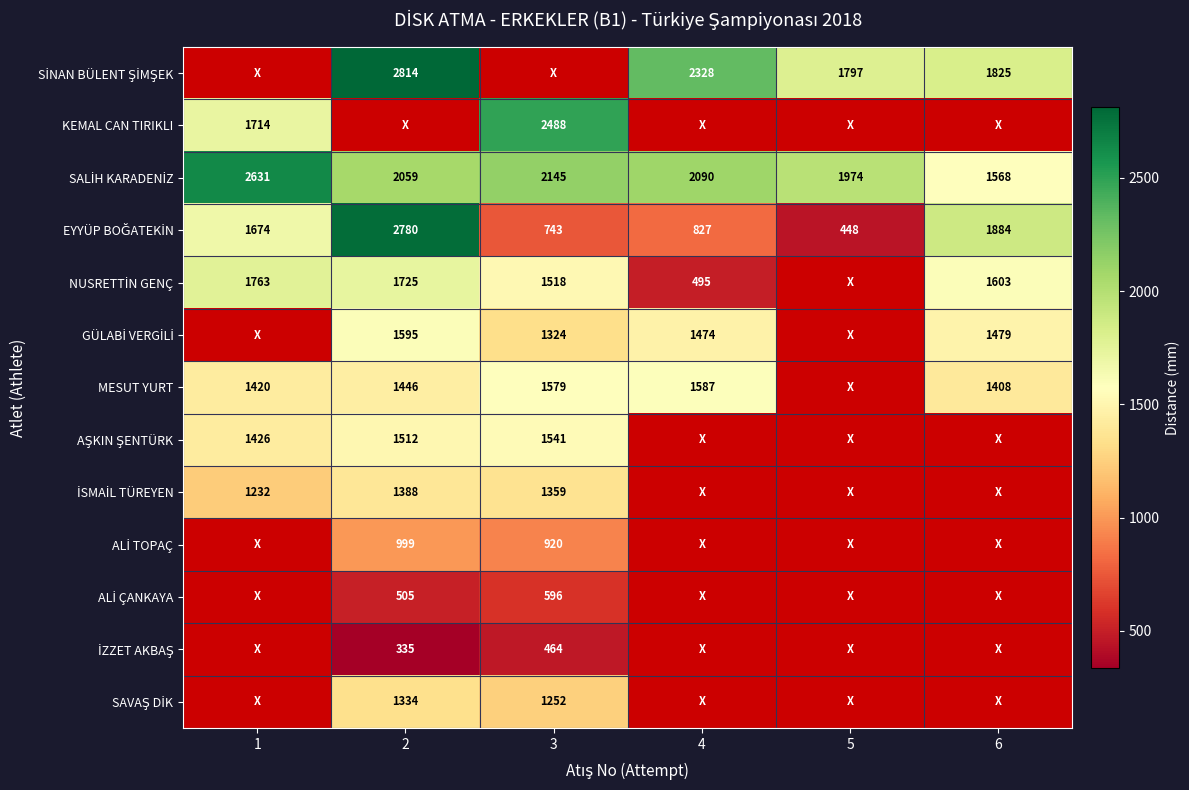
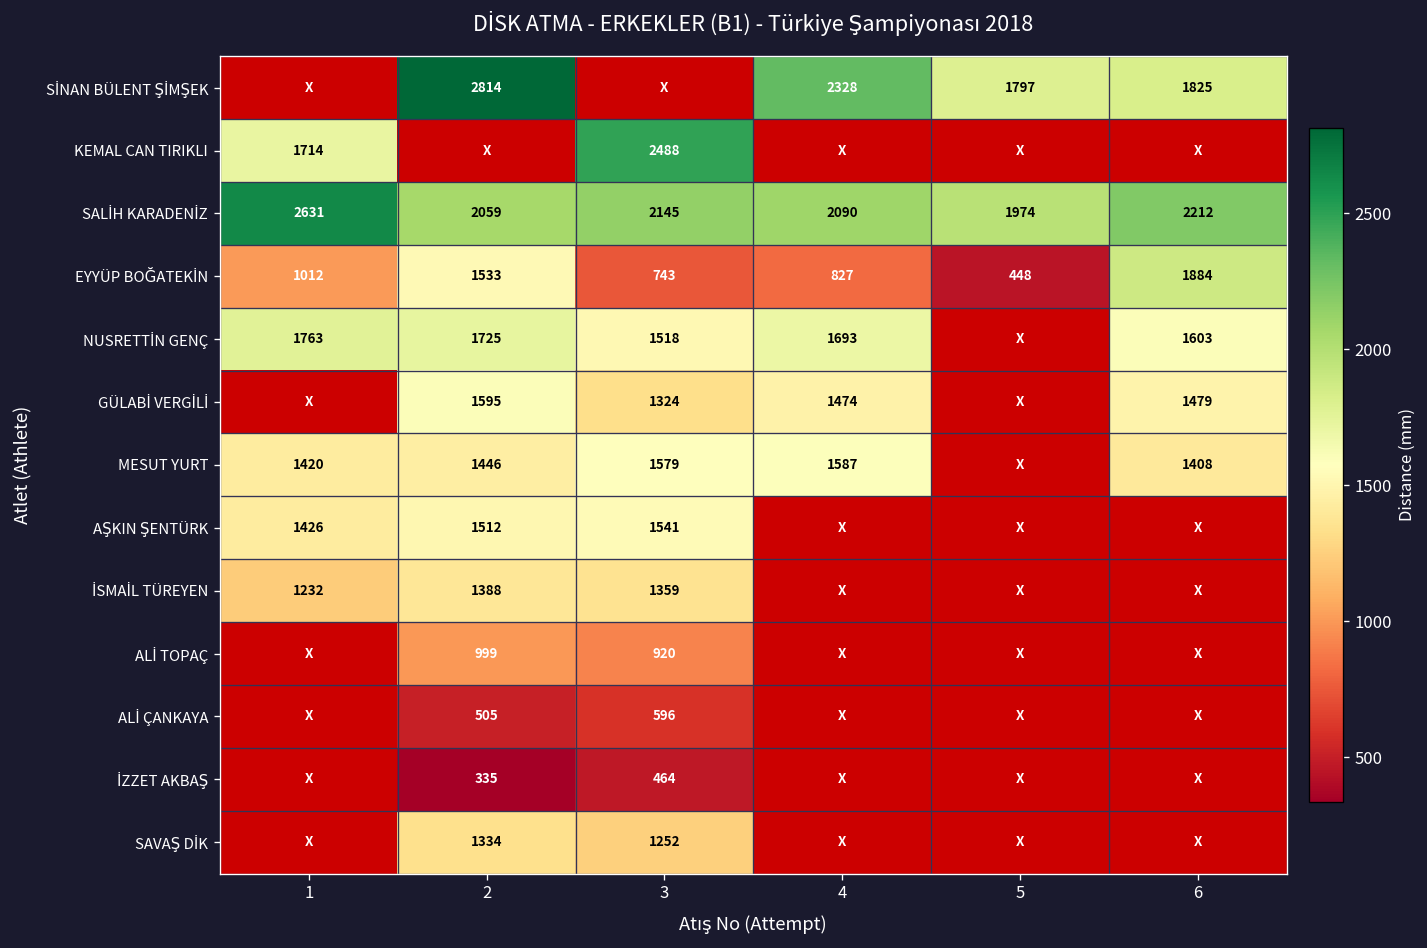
  {
    "SİNAN BÜLENT ŞİMŞEK": {
      "2": 2814,
      "4": 2328,
      "5": 1797,
      "6": 1825
    },
    "KEMAL CAN TIRIKLI": {
      "1": 1714,
      "3": 2488
    },
    "SALİH KARADENİZ": {
      "1": 2631,
      "2": 2059,
      "3": 2145,
      "4": 2090,
      "5": 1974,
-     "6": 1568
+     "6": 2212
    },
    "EYYÜP BOĞATEKİN": {
-     "1": 1674,
-     "2": 2780,
+     "1": 1012,
+     "2": 1533,
      "3": 743,
      "4": 827,
      "5": 448,
      "6": 1884
    },
    "NUSRETTİN GENÇ": {
      "1": 1763,
      "2": 1725,
      "3": 1518,
-     "4": 495,
+     "4": 1693,
      "6": 1603
    },
    "GÜLABİ VERGİLİ": {
      "2": 1595,
      "3": 1324,
      "4": 1474,
      "6": 1479
    },
    "MESUT YURT": {
      "1": 1420,
      "2": 1446,
      "3": 1579,
      "4": 1587,
      "6": 1408
    },
    "AŞKIN ŞENTÜRK": {
      "1": 1426,
      "2": 1512,
      "3": 1541
    },
    "İSMAİL TÜREYEN": {
      "1": 1232,
      "2": 1388,
      "3": 1359
    },
    "ALİ TOPAÇ": {
      "2": 999,
      "3": 920
    },
    "ALİ ÇANKAYA": {
      "2": 505,
      "3": 596
    },
    "İZZET AKBAŞ": {
      "2": 335,
      "3": 464
    },
    "SAVAŞ DİK": {
      "2": 1334,
      "3": 1252
    }
  }
